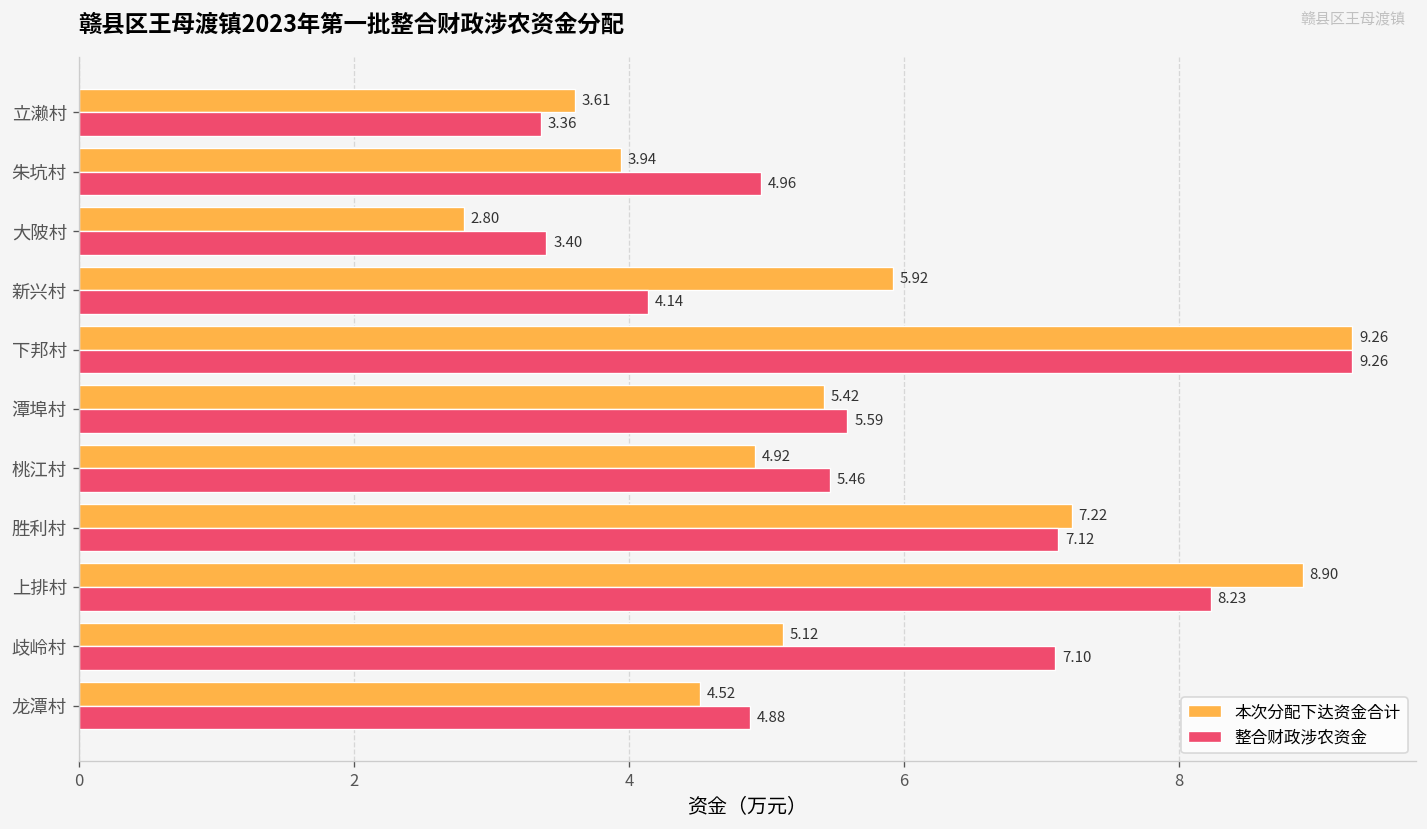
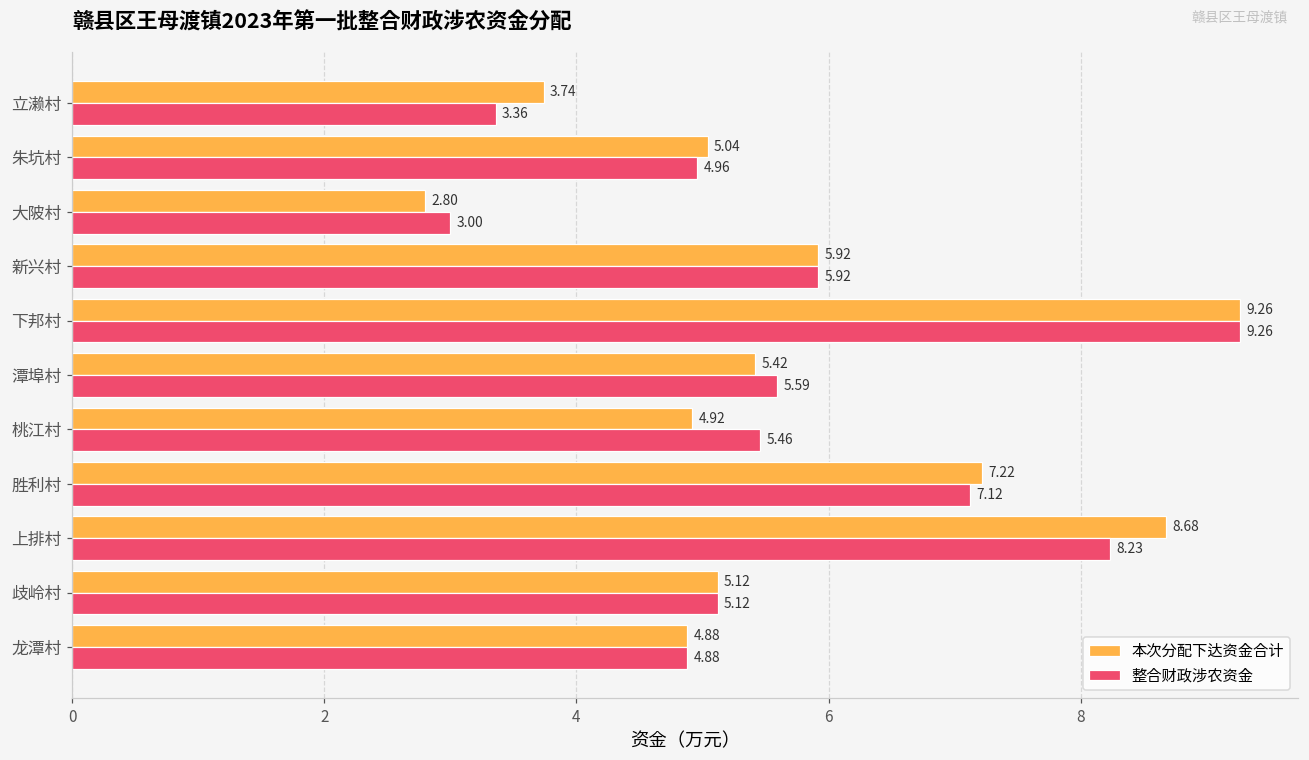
  {
    "本次分配下达资金合计": {
-     "立濑村": 3.61,
-     "朱坑村": 3.94,
+     "立濑村": 3.74,
+     "朱坑村": 5.04,
      "大陂村": 2.80,
      "新兴村": 5.92,
      "下邦村": 9.26,
      "潭埠村": 5.42,
      "桃江村": 4.92,
      "胜利村": 7.22,
-     "上排村": 8.90,
+     "上排村": 8.68,
      "歧岭村": 5.12,
-     "龙潭村": 4.52
+     "龙潭村": 4.88
    },
    "整合财政涉农资金": {
      "立濑村": 3.36,
      "朱坑村": 4.96,
-     "大陂村": 3.40,
-     "新兴村": 4.14,
+     "大陂村": 3.00,
+     "新兴村": 5.92,
      "下邦村": 9.26,
      "潭埠村": 5.59,
      "桃江村": 5.46,
      "胜利村": 7.12,
      "上排村": 8.23,
-     "歧岭村": 7.10,
+     "歧岭村": 5.12,
      "龙潭村": 4.88
    }
  }
